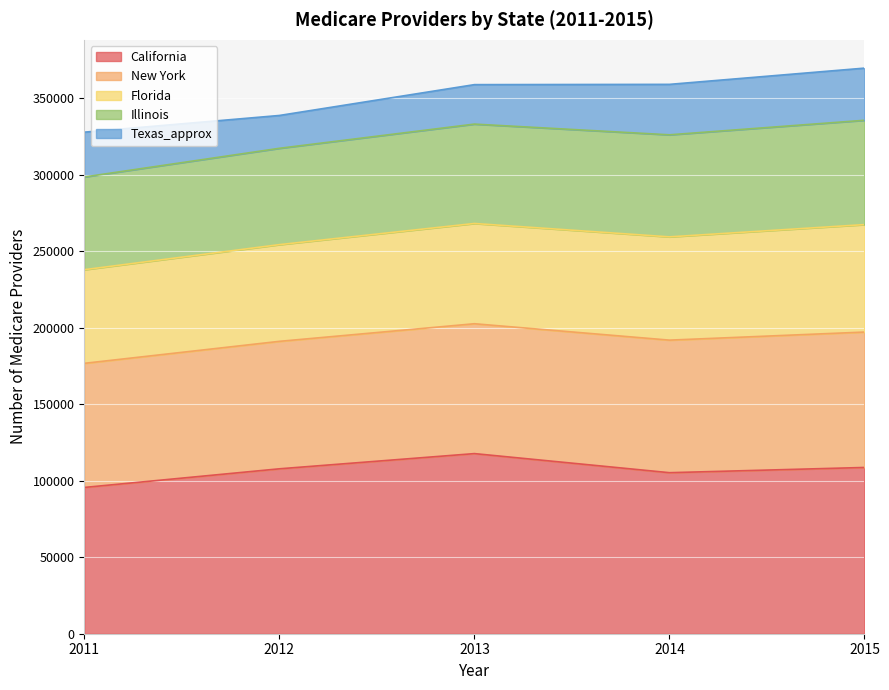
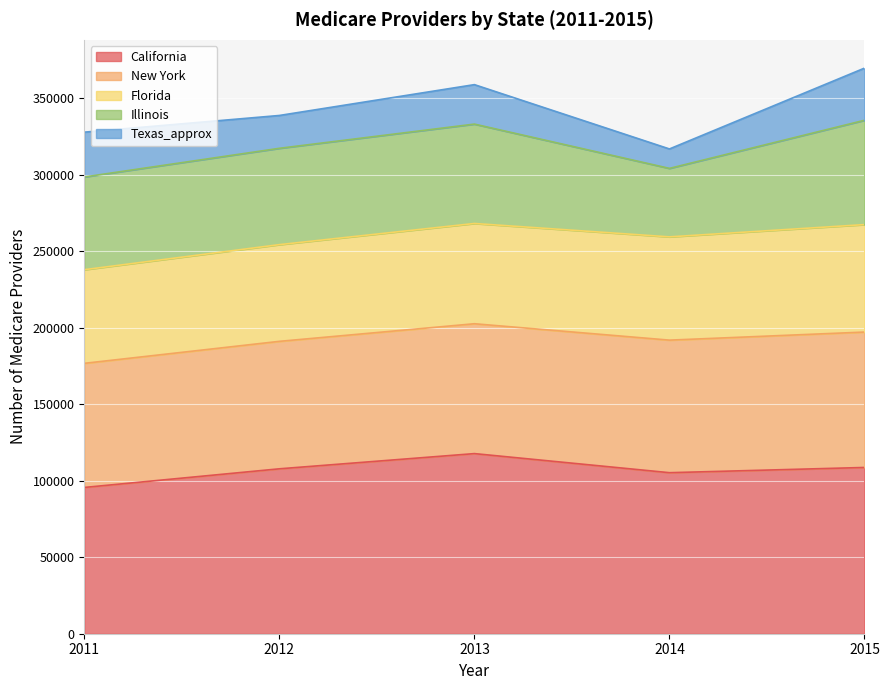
  {
    "California": {
      "2011": 96000,
      "2012": 108000,
      "2013": 118000,
      "2014": 105000,
      "2015": 109000
    },
    "Illinois": {
      "2011": 61000,
      "2012": 63000,
      "2013": 65000,
-     "2014": 67000,
+     "2014": 45000,
      "2015": 68000
    },
    "Texas_approx": {
      "2011": 29000,
      "2012": 21000,
      "2013": 26000,
-     "2014": 33000,
+     "2014": 13000,
      "2015": 34000
    }
  }
